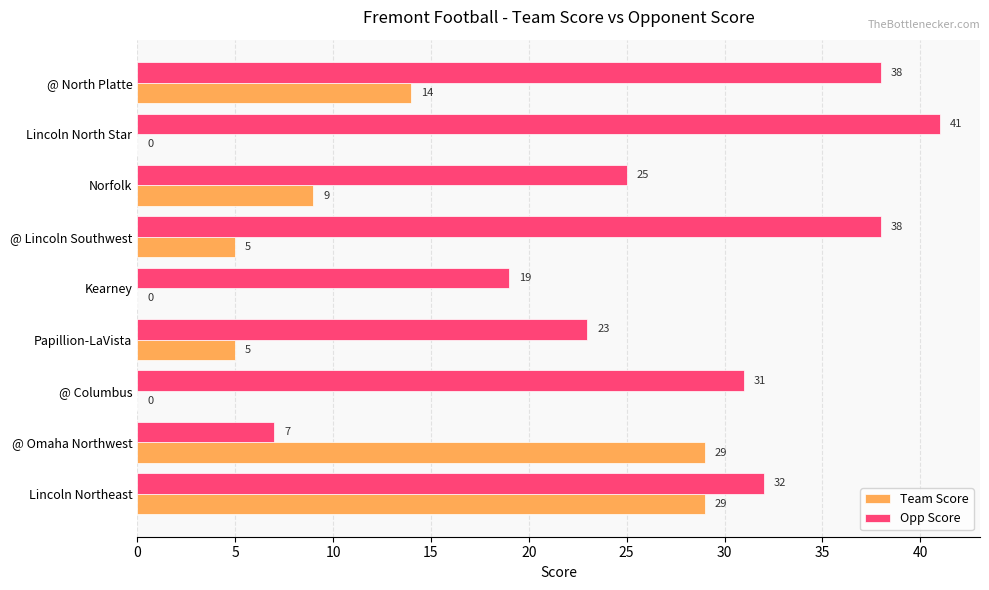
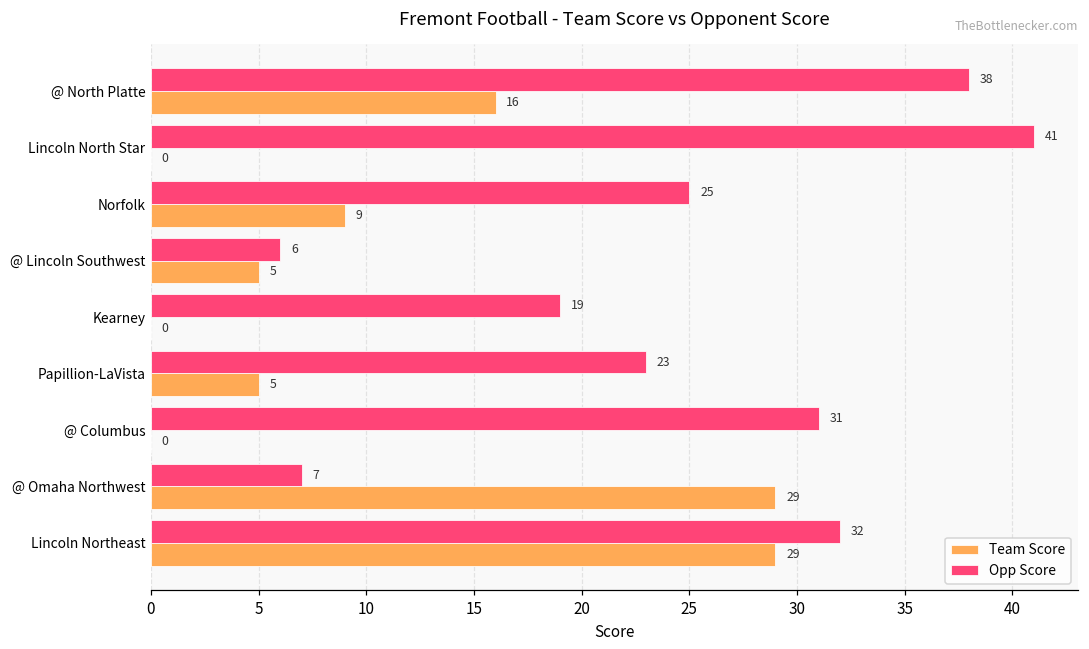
  {
    "Team Score": {
-     "@ North Platte": 14,
+     "@ North Platte": 16,
      "Lincoln North Star": 0,
      "Norfolk": 9,
      "@ Lincoln Southwest": 5,
      "Kearney": 0,
      "Papillion-LaVista": 5,
      "@ Columbus": 0,
      "@ Omaha Northwest": 29,
      "Lincoln Northeast": 29
    },
    "Opp Score": {
      "@ North Platte": 38,
      "Lincoln North Star": 41,
      "Norfolk": 25,
-     "@ Lincoln Southwest": 38,
+     "@ Lincoln Southwest": 6,
      "Kearney": 19,
      "Papillion-LaVista": 23,
      "@ Columbus": 31,
      "@ Omaha Northwest": 7,
      "Lincoln Northeast": 32
    }
  }
